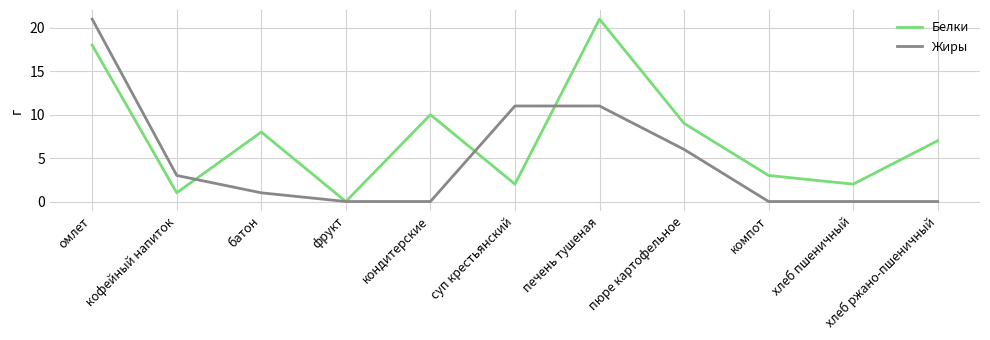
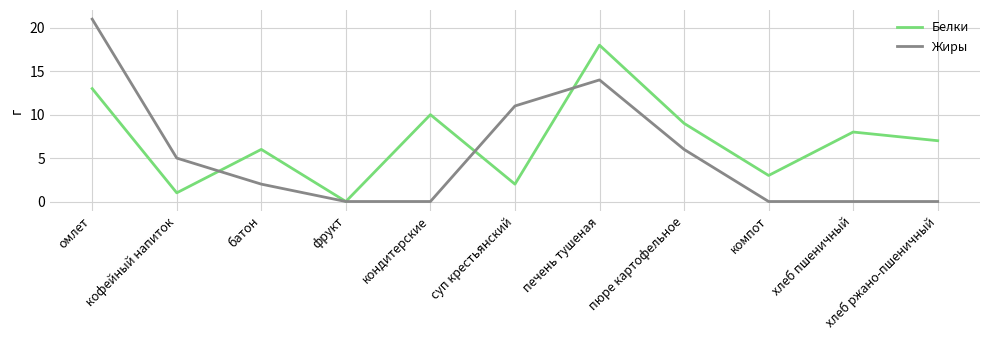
  {
    "Белки": {
-     "омлет": 18,
+     "омлет": 13,
      "кофейный напиток": 1,
-     "батон": 8,
+     "батон": 6,
      "кондитерские": 10,
      "суп крестьянский": 2,
-     "печень тушеная": 21,
+     "печень тушеная": 18,
      "пюре картофельное": 9,
      "компот": 3,
-     "хлеб пшеничный": 2,
+     "хлеб пшеничный": 8,
      "хлеб ржано-пшеничный": 7
    },
    "Жиры": {
      "омлет": 21,
-     "кофейный напиток": 3,
-     "батон": 1,
+     "кофейный напиток": 5,
+     "батон": 2,
      "кондитерские": 0,
      "суп крестьянский": 11,
-     "печень тушеная": 11,
+     "печень тушеная": 14,
      "пюре картофельное": 6,
      "компот": 0,
      "хлеб пшеничный": 0,
      "хлеб ржано-пшеничный": 0
    }
  }
